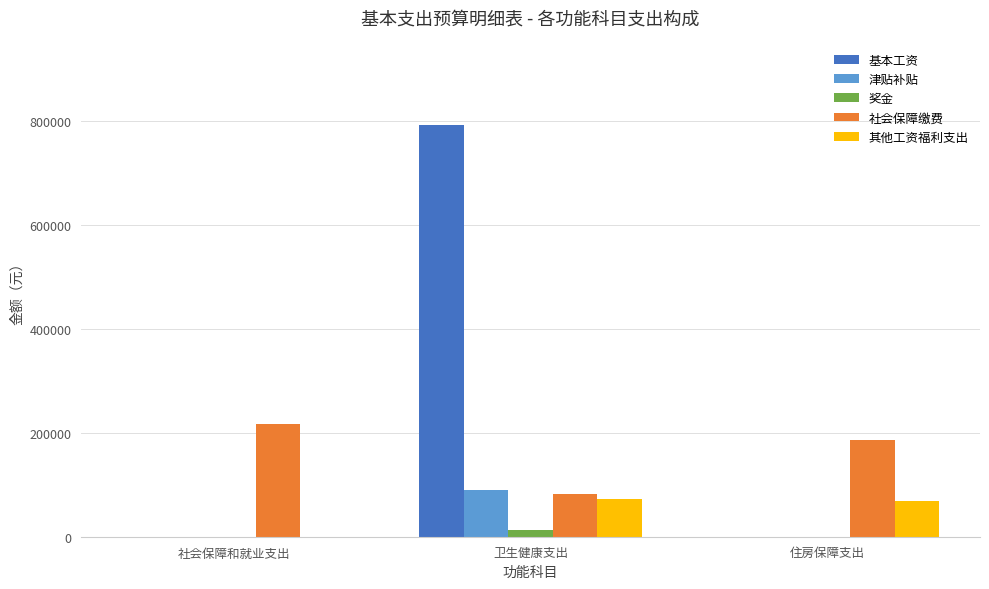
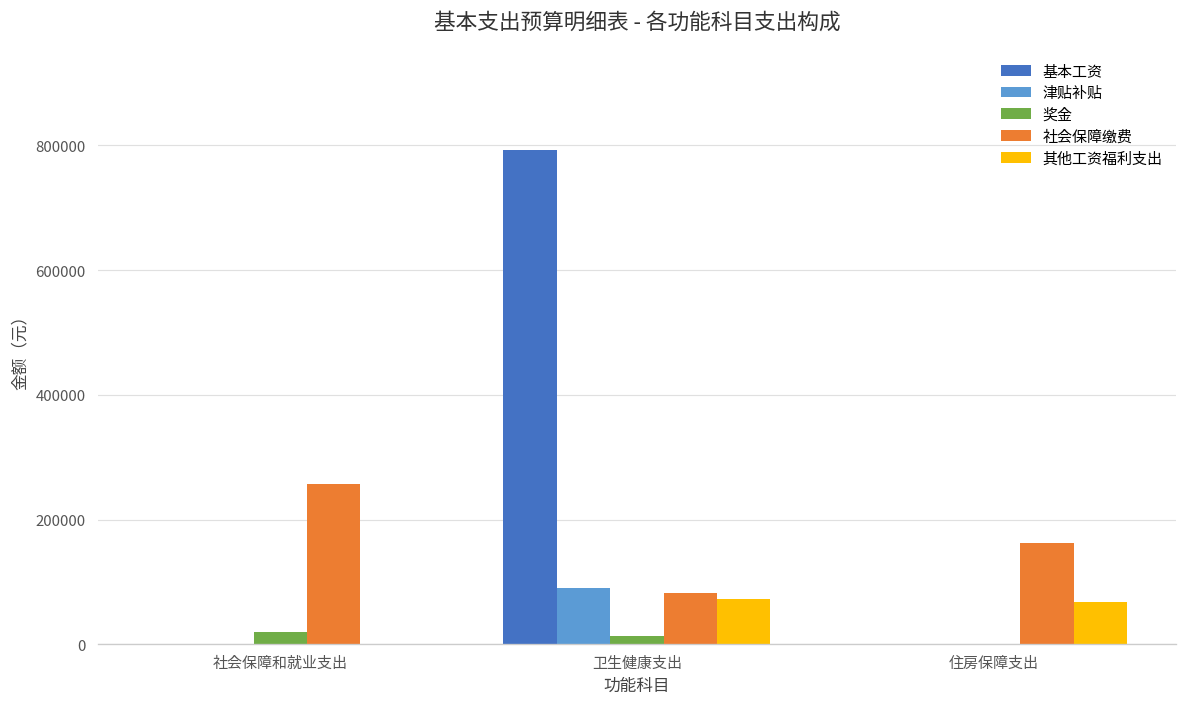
  {
    "奖金": {
-     "社会保障和就业支出": 0,
+     "社会保障和就业支出": 20000,
      "卫生健康支出": 10000,
      "住房保障支出": 0
    },
    "社会保障缴费": {
-     "社会保障和就业支出": 220000,
+     "社会保障和就业支出": 260000,
      "卫生健康支出": 80000,
-     "住房保障支出": 190000
+     "住房保障支出": 160000
    },
    "其他工资福利支出": {
      "社会保障和就业支出": 0,
      "卫生健康支出": 70000,
      "住房保障支出": 70000
    }
  }
